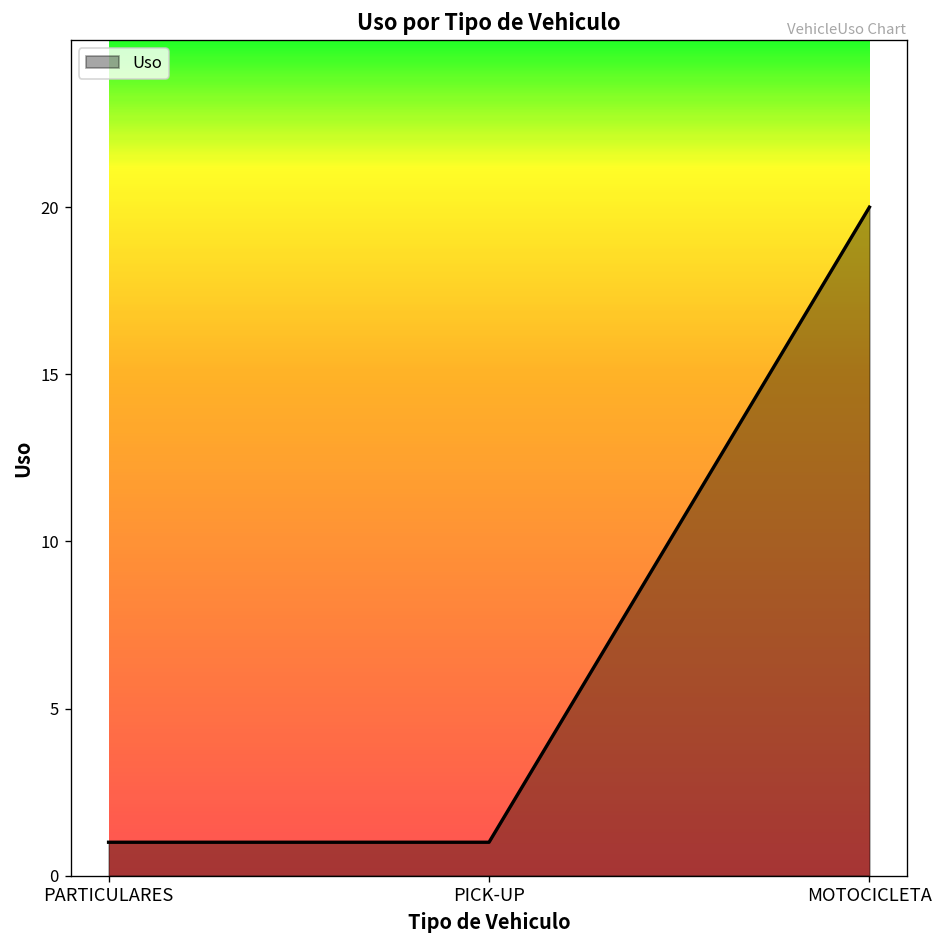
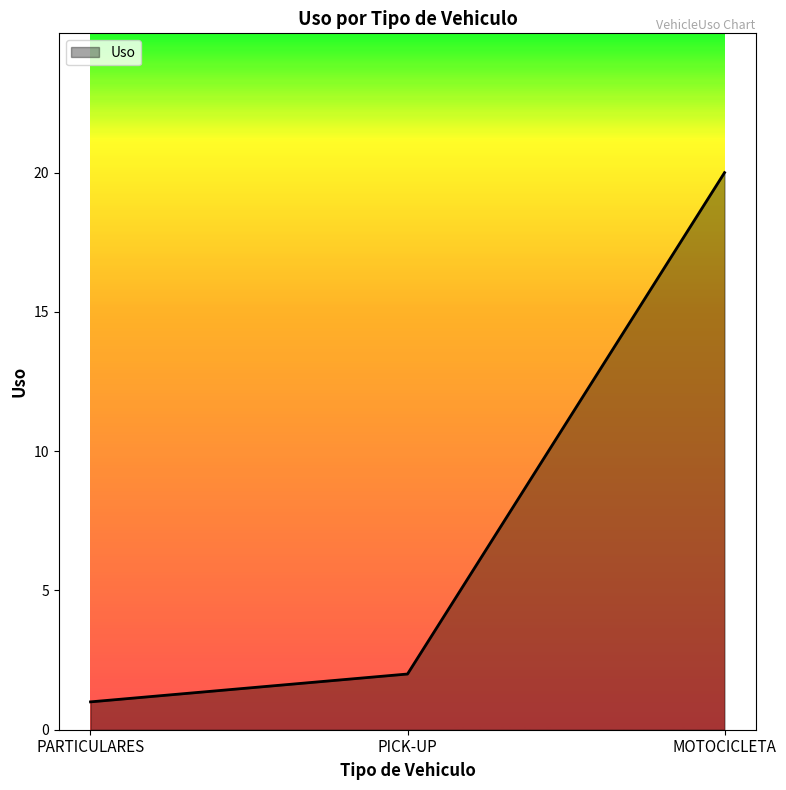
  {
    "PARTICULARES": 1,
-   "PICK-UP": 1,
+   "PICK-UP": 2,
    "MOTOCICLETA": 20
  }
